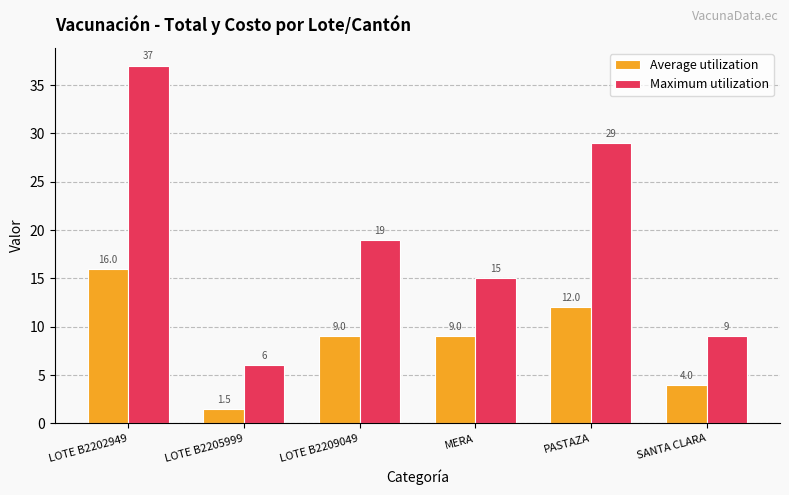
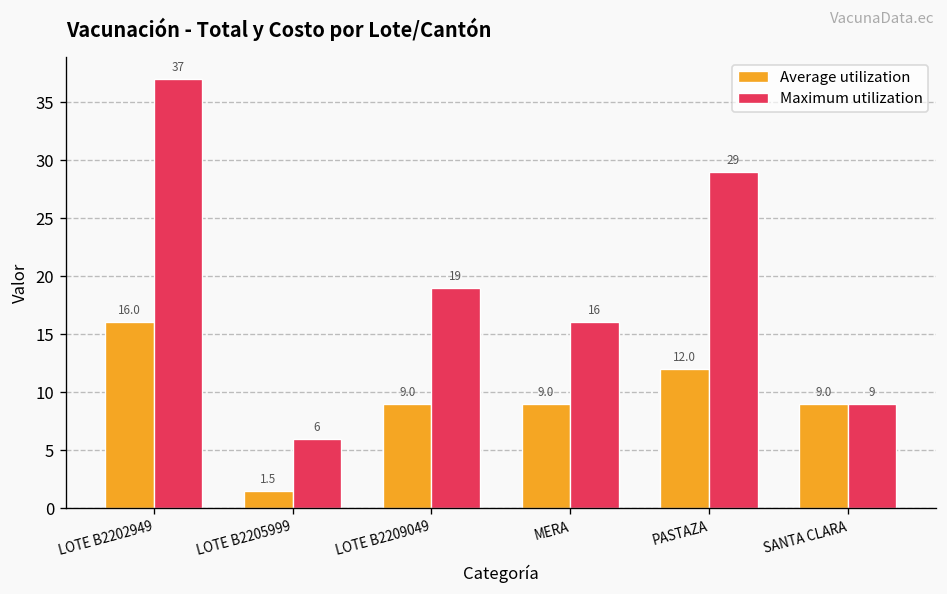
  {
    "Average utilization": {
      "LOTE B2202949": 16.0,
      "LOTE B2205999": 1.5,
      "LOTE B2209049": 9.0,
      "MERA": 9.0,
      "PASTAZA": 12.0,
-     "SANTA CLARA": 4.0
+     "SANTA CLARA": 9.0
    },
    "Maximum utilization": {
      "LOTE B2202949": 37,
      "LOTE B2205999": 6,
      "LOTE B2209049": 19,
-     "MERA": 15,
+     "MERA": 16,
      "PASTAZA": 29,
      "SANTA CLARA": 9
    }
  }
